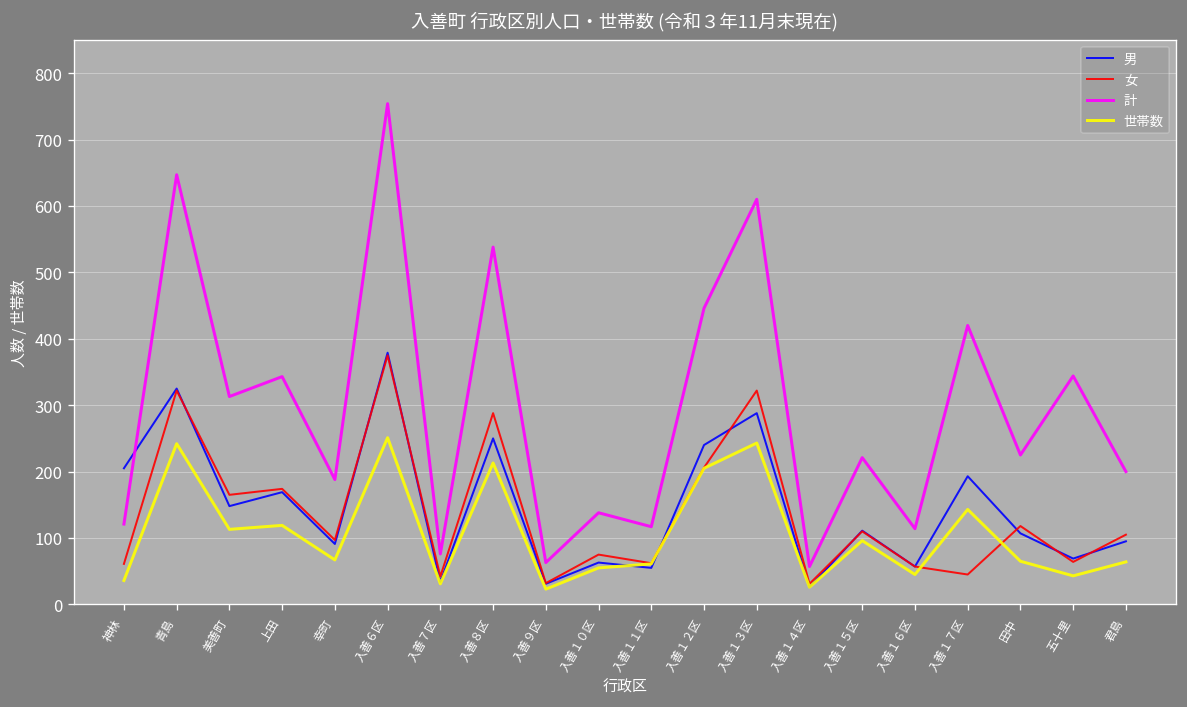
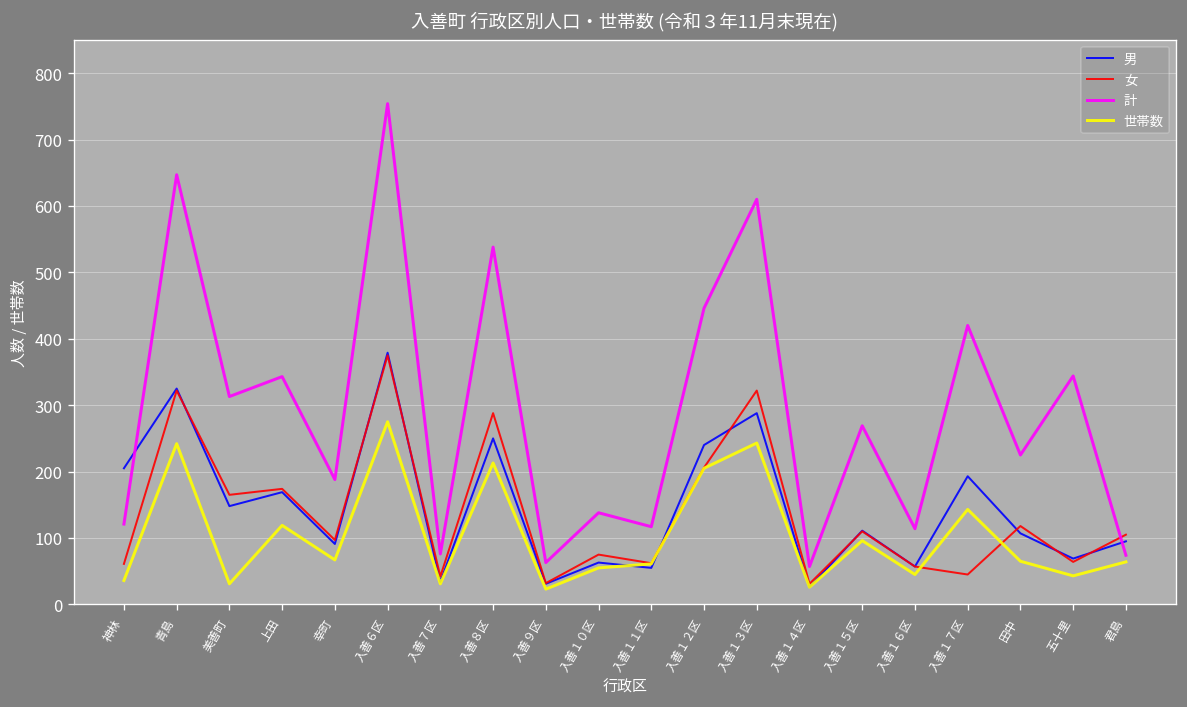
  {
    "男": {
      "神林": 210,
      "美善町": 150,
      "上田": 170,
      "幸町": 90,
      "入善８区": 250,
      "入善１０区": 60,
      "入善１１区": 60,
      "入善１２区": 240,
      "入善１３区": 290,
      "入善１７区": 190,
      "田中": 110,
      "五十里": 70,
      "君島": 100
    },
    "女": {
      "神林": 60,
      "美善町": 170,
      "上田": 170,
      "幸町": 100,
      "入善７区": 40,
      "入善８区": 290,
      "入善１０区": 80,
      "入善１３区": 320,
      "入善１４区": 30,
      "入善１７区": 50,
      "田中": 120,
      "五十里": 60,
      "君島": 110
    },
    "計": {
      "神林": 120,
      "青島": 650,
      "美善町": 310,
      "上田": 340,
      "幸町": 190,
      "入善６区": 750,
      "入善７区": 80,
      "入善８区": 540,
      "入善９区": 60,
      "入善１０区": 140,
      "入善１１区": 120,
      "入善１２区": 450,
      "入善１３区": 610,
      "入善１４区": 60,
-     "入善１５区": 220,
+     "入善１５区": 270,
      "入善１６区": 110,
      "入善１７区": 420,
      "田中": 230,
      "五十里": 340,
-     "君島": 200
+     "君島": 70
    },
    "世帯数": {
      "神林": 40,
      "青島": 240,
-     "美善町": 110,
+     "美善町": 30,
      "上田": 120,
      "幸町": 70,
-     "入善６区": 250,
+     "入善６区": 280,
      "入善８区": 210,
      "入善９区": 20,
      "入善１０区": 60,
      "入善１３区": 240,
      "入善１５区": 100,
      "入善１６区": 50,
      "入善１７区": 140,
      "田中": 70,
      "五十里": 40,
      "君島": 60
    }
  }
